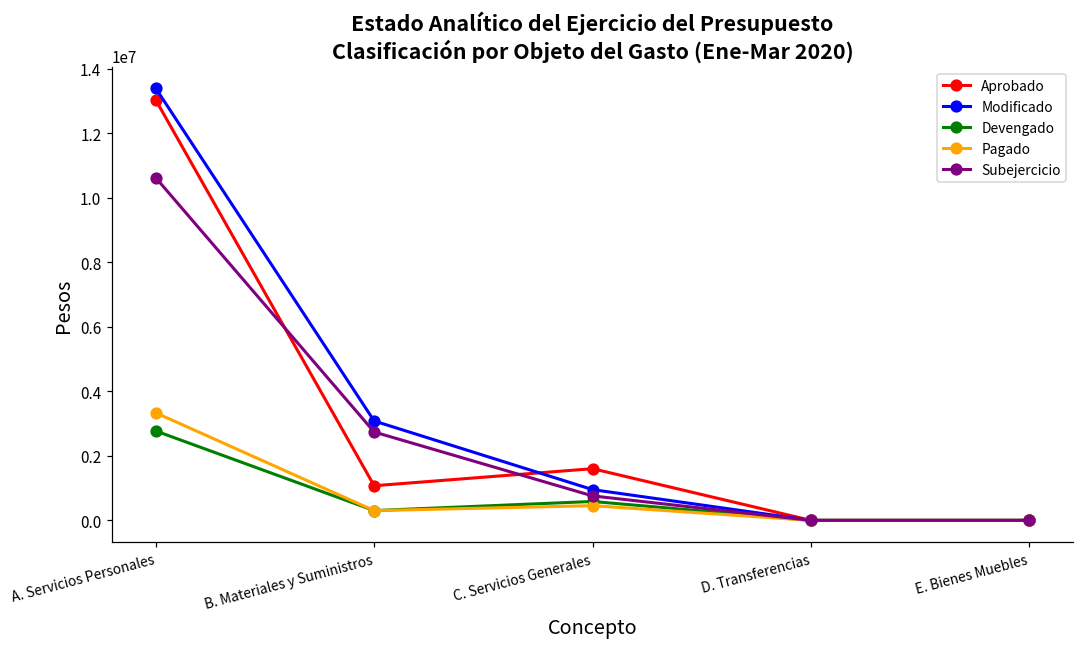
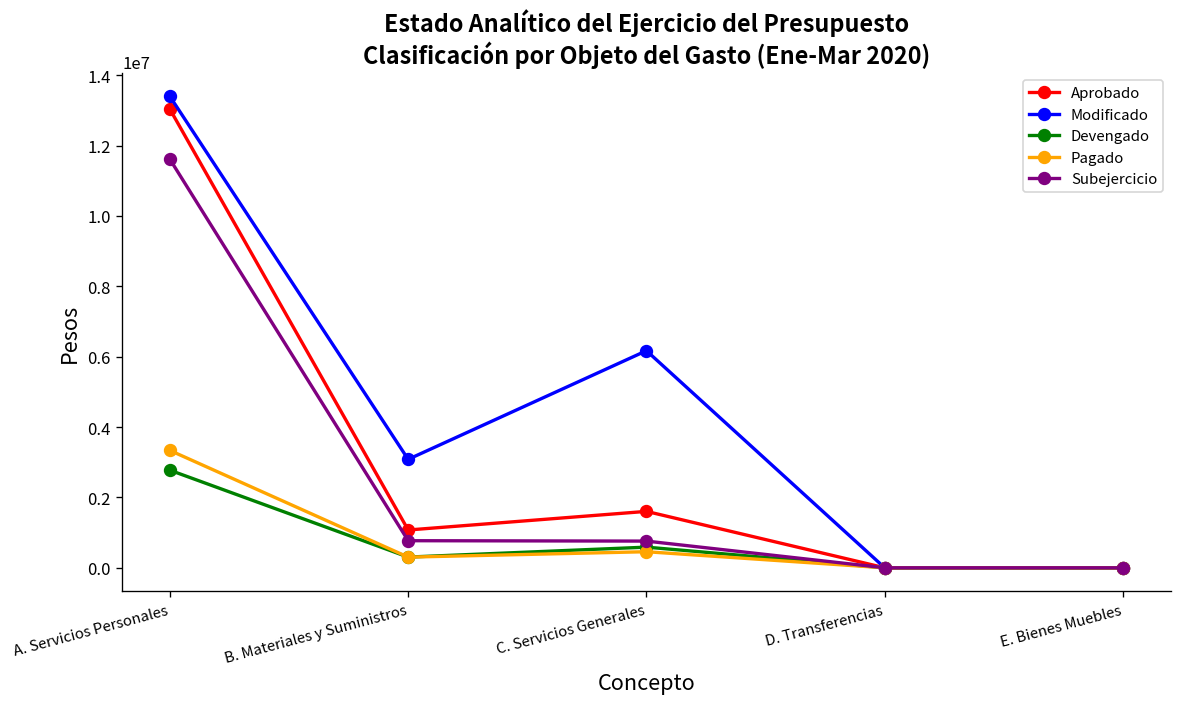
  {
    "Aprobado": {
      "A. Servicios Personales": 13000000,
      "B. Materiales y Suministros": 1100000,
      "C. Servicios Generales": 1600000
    },
    "Modificado": {
      "A. Servicios Personales": 13400000,
      "B. Materiales y Suministros": 3100000,
-     "C. Servicios Generales": 1000000
+     "C. Servicios Generales": 6200000
    },
    "Devengado": {
      "A. Servicios Personales": 2800000,
      "C. Servicios Generales": 600000
    },
    "Pagado": {
      "A. Servicios Personales": 3300000,
      "C. Servicios Generales": 500000
    },
    "Subejercicio": {
-     "A. Servicios Personales": 10600000,
-     "B. Materiales y Suministros": 2700000,
+     "A. Servicios Personales": 11600000,
+     "B. Materiales y Suministros": 800000,
      "C. Servicios Generales": 800000
    }
  }
